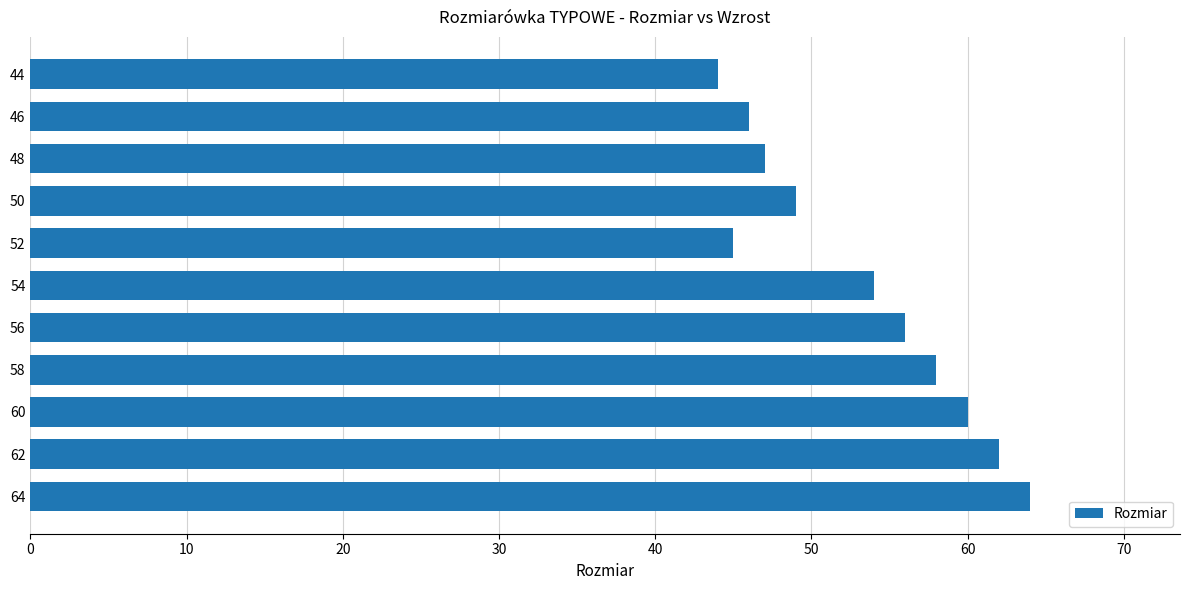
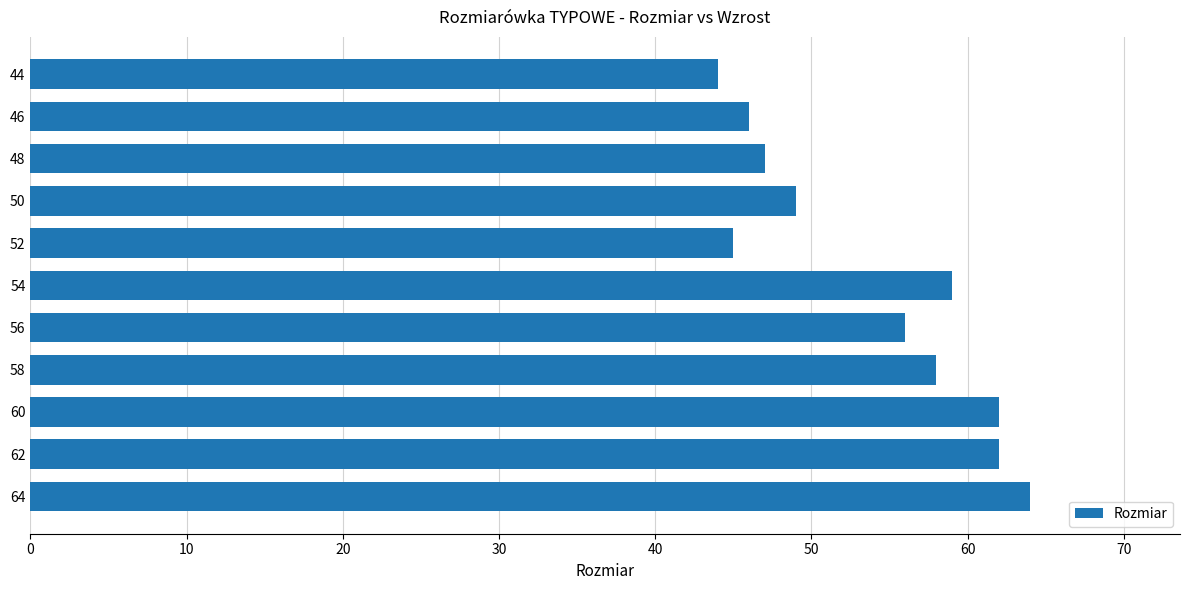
  {
    "44": 44,
    "46": 46,
    "48": 47,
    "50": 49,
    "52": 45,
-   "54": 54,
+   "54": 59,
    "56": 56,
    "58": 58,
-   "60": 60,
+   "60": 62,
    "62": 62,
    "64": 64
  }
